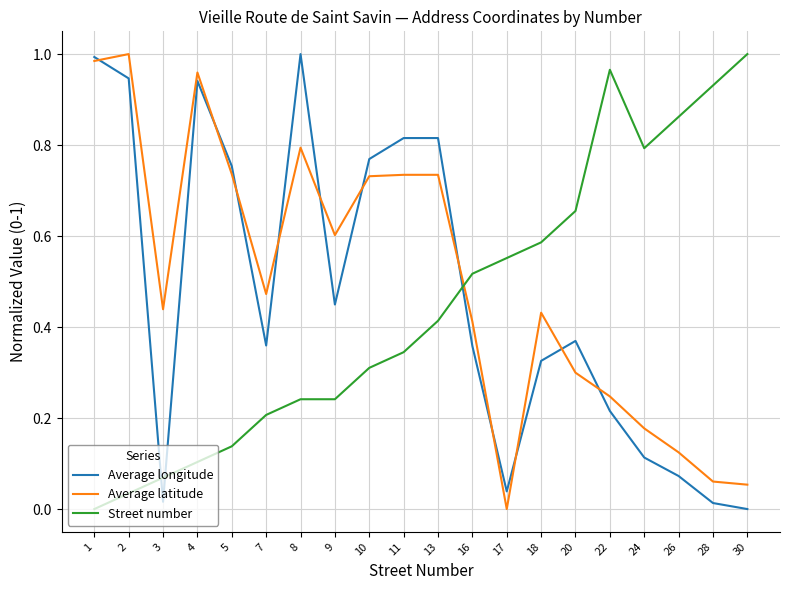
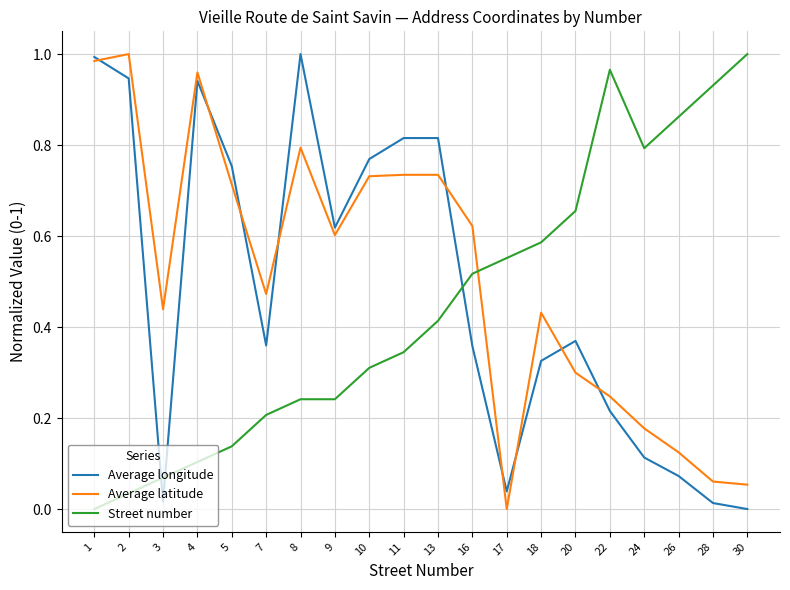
  {
    "Average longitude": {
      "1": 0.99,
      "2": 0.95,
      "4": 0.94,
      "5": 0.75,
      "7": 0.36,
      "8": 1.00,
-     "9": 0.45,
+     "9": 0.62,
      "10": 0.77,
      "11": 0.82,
      "13": 0.82,
      "16": 0.36,
      "17": 0.04,
      "18": 0.33,
      "20": 0.37,
      "22": 0.22,
      "24": 0.11,
      "26": 0.07,
      "28": 0.01,
      "30": 0.00
    },
    "Average latitude": {
      "1": 0.98,
      "2": 1.00,
      "3": 0.44,
      "4": 0.96,
-     "5": 0.74,
+     "5": 0.71,
      "7": 0.47,
      "8": 0.79,
      "9": 0.60,
      "10": 0.73,
      "11": 0.73,
      "13": 0.73,
-     "16": 0.41,
+     "16": 0.62,
      "17": 0.00,
      "18": 0.43,
      "20": 0.30,
      "22": 0.25,
      "24": 0.18,
      "26": 0.12,
      "28": 0.06,
      "30": 0.05
    },
    "Street number": {
      "5": 0.14,
      "7": 0.21,
      "8": 0.24,
      "9": 0.24,
      "10": 0.31,
      "11": 0.34,
      "13": 0.41,
      "16": 0.52,
      "17": 0.55,
      "18": 0.59,
      "20": 0.66,
      "22": 0.97,
      "24": 0.79,
      "26": 0.86,
      "28": 0.93,
      "30": 1.00
    }
  }
